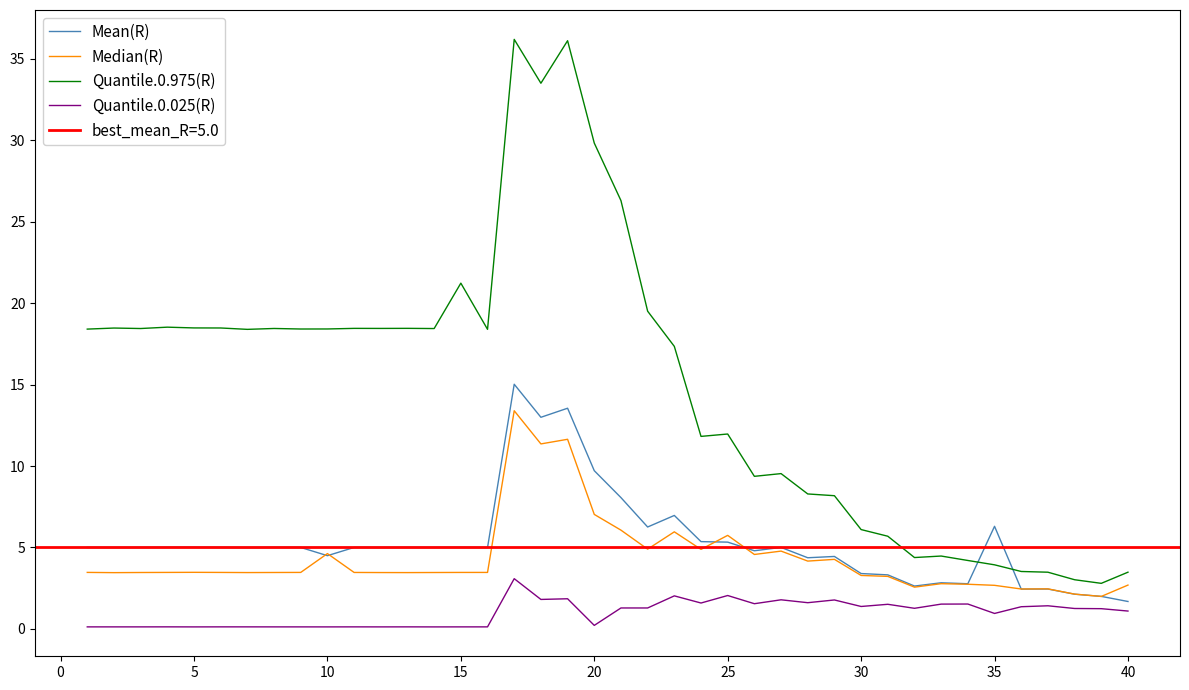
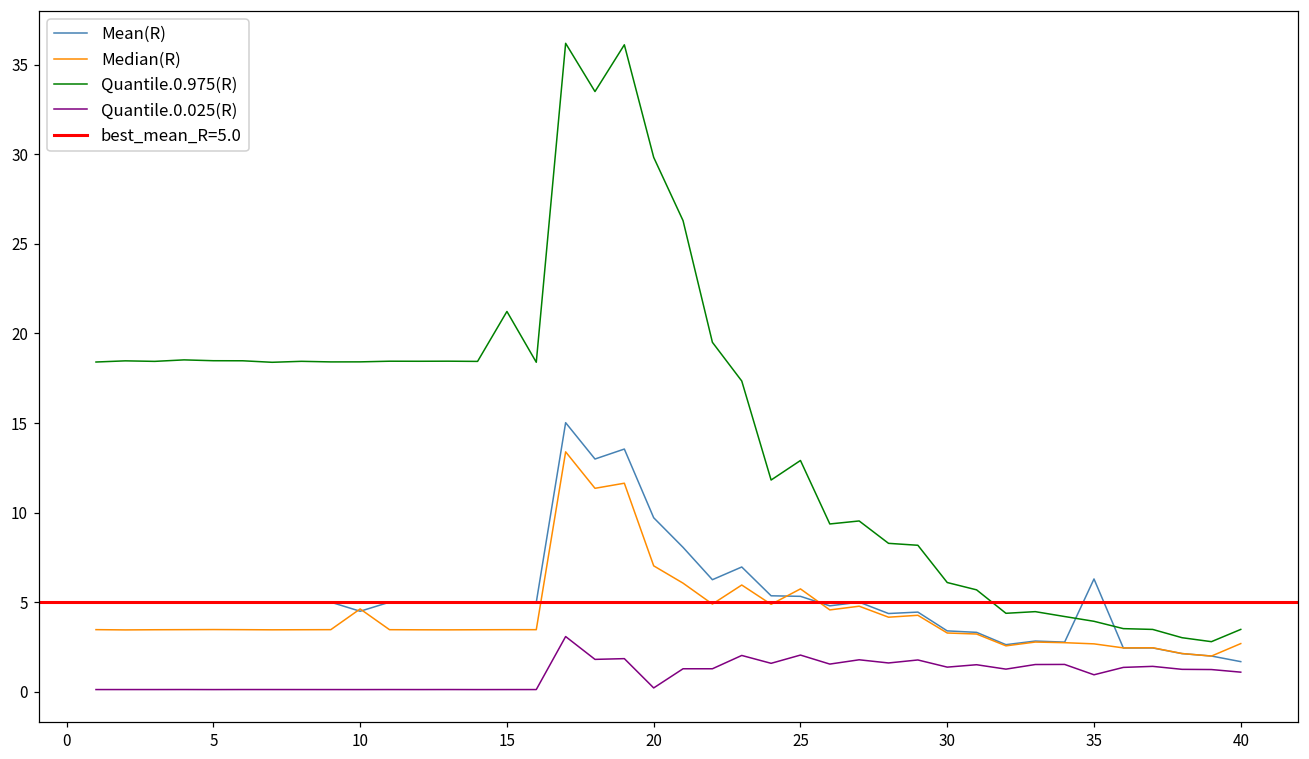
  {
    "Mean(R)": {
      "5": 5.0,
      "15": 5.0,
      "20": 9.7,
      "25": 5.3,
      "35": 6.3,
      "40": 1.7
    },
    "Median(R)": {
      "5": 3.5,
      "15": 3.5,
      "20": 7.0,
      "25": 5.7,
      "35": 2.7,
      "40": 2.7
    },
    "Quantile.0.975(R)": {
      "5": 18.5,
      "10": 18.4,
      "15": 21.2,
      "20": 29.8,
-     "25": 12.0,
+     "25": 12.9,
      "30": 6.1,
      "35": 3.9,
      "40": 3.5
    },
    "Quantile.0.025(R)": {
      "5": 0.1,
      "10": 0.1,
      "15": 0.1,
      "20": 0.2,
      "25": 2.1,
      "30": 1.4,
      "35": 1.0,
      "40": 1.1
    }
  }
